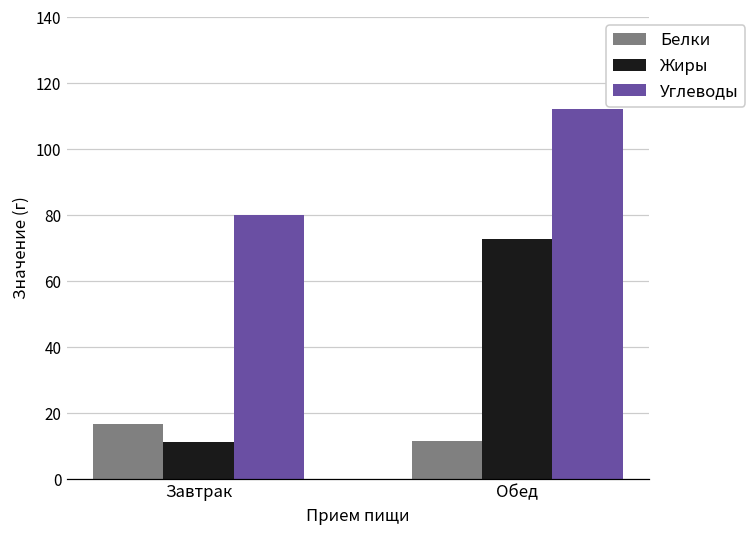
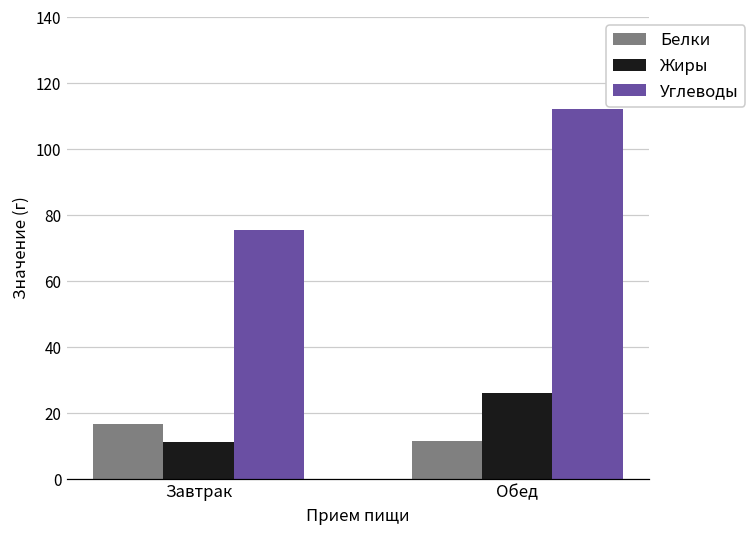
  {
    "Белки": {
      "Завтрак": 17,
      "Обед": 11
    },
    "Жиры": {
      "Завтрак": 11,
-     "Обед": 73
+     "Обед": 26
    },
    "Углеводы": {
-     "Завтрак": 80,
+     "Завтрак": 75,
      "Обед": 112
    }
  }
